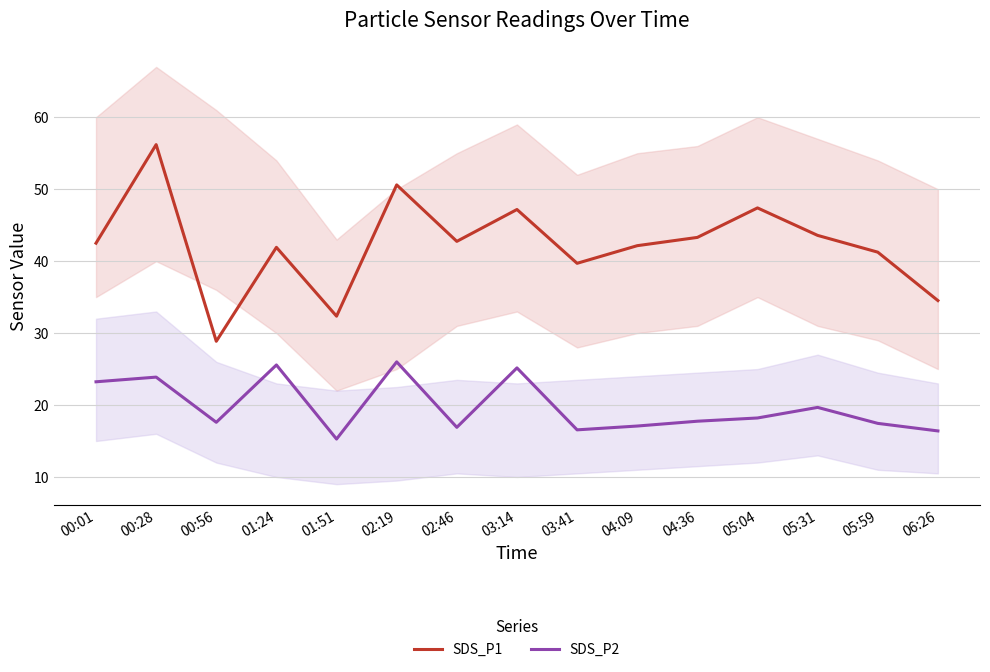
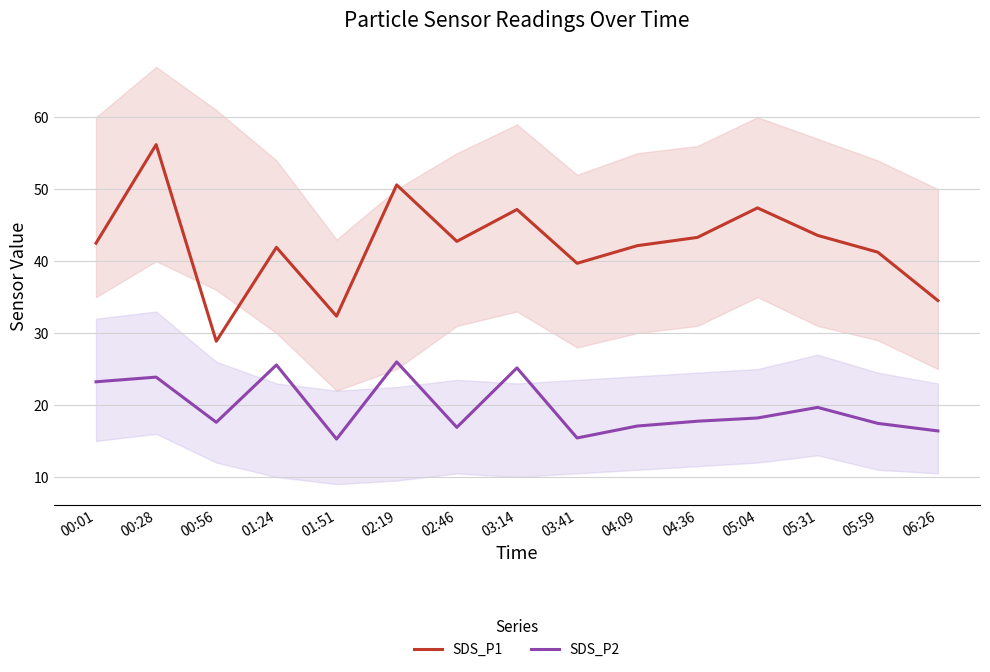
  {
    "SDS_P1": {
      "00:01": 43,
      "00:28": 56,
      "00:56": 29,
      "01:24": 42,
      "01:51": 32,
      "02:19": 51,
      "02:46": 43,
      "03:14": 47,
      "03:41": 40,
      "04:09": 42,
      "04:36": 43,
      "05:04": 47,
      "05:31": 44,
      "05:59": 41,
      "06:26": 35
    },
    "SDS_P2": {
      "00:01": 23,
      "00:28": 24,
      "00:56": 18,
      "01:24": 26,
      "01:51": 15,
      "02:19": 26,
      "02:46": 17,
      "03:14": 25,
-     "03:41": 17,
+     "03:41": 15,
      "04:09": 17,
      "04:36": 18,
      "05:04": 18,
      "05:31": 20,
      "05:59": 17,
      "06:26": 16
    }
  }
